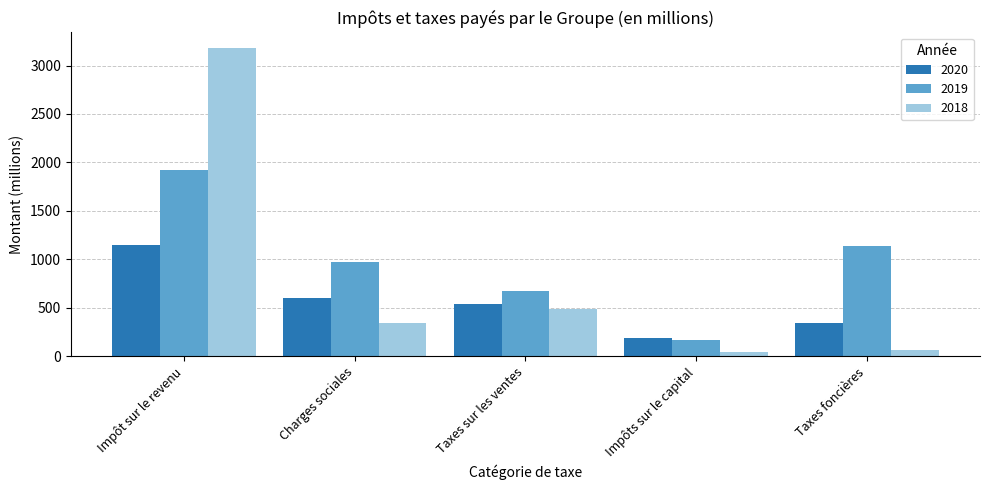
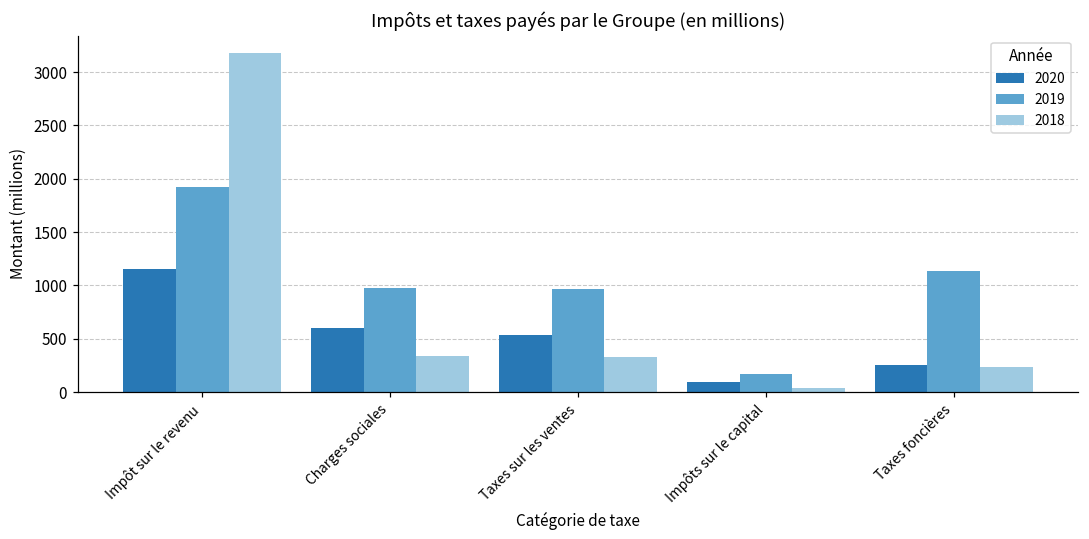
  {
    "2020": {
      "Impôt sur le revenu": 1200,
      "Charges sociales": 600,
      "Taxes sur les ventes": 500,
-     "Impôts sur le capital": 200,
-     "Taxes foncières": 350
+     "Impôts sur le capital": 100,
+     "Taxes foncières": 260
    },
    "2019": {
      "Impôt sur le revenu": 1900,
      "Charges sociales": 1000,
-     "Taxes sur les ventes": 700,
+     "Taxes sur les ventes": 1000,
      "Impôts sur le capital": 200,
      "Taxes foncières": 1100
    },
    "2018": {
      "Impôt sur le revenu": 3200,
      "Charges sociales": 300,
-     "Taxes sur les ventes": 500,
+     "Taxes sur les ventes": 300,
      "Impôts sur le capital": 0,
-     "Taxes foncières": 100
+     "Taxes foncières": 200
    }
  }
